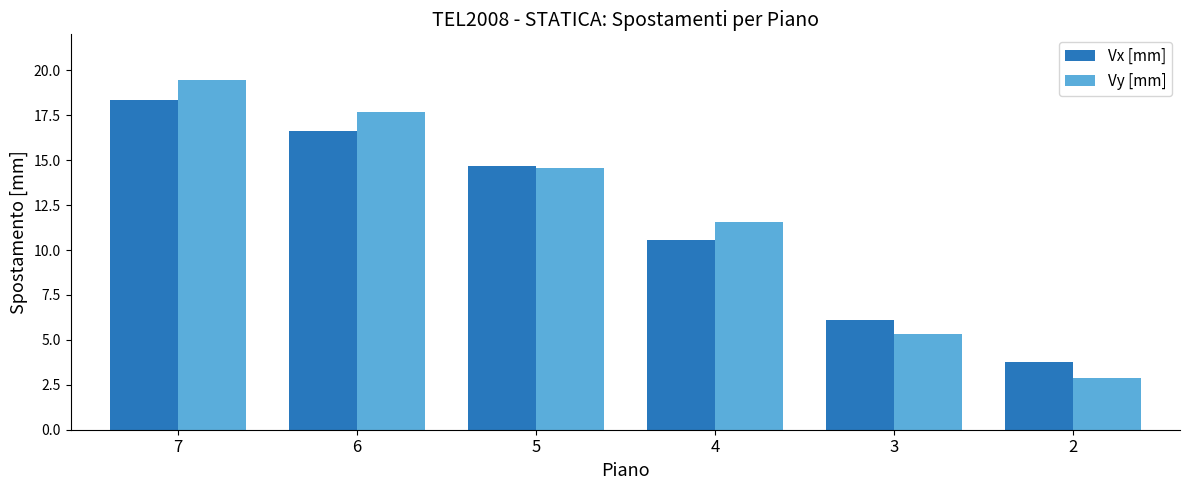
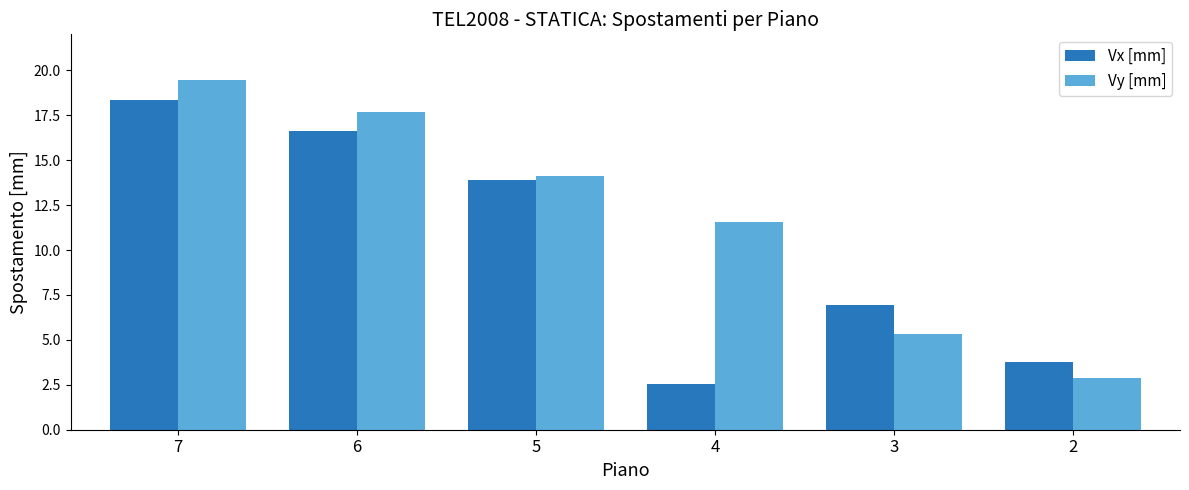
  {
    "Vx [mm]": {
      "7": 18.3,
      "6": 16.6,
-     "5": 14.7,
-     "4": 10.6,
-     "3": 6.1,
+     "5": 13.9,
+     "4": 2.6,
+     "3": 7.0,
      "2": 3.8
    },
    "Vy [mm]": {
      "7": 19.4,
      "6": 17.7,
-     "5": 14.6,
+     "5": 14.1,
      "4": 11.6,
      "3": 5.3,
      "2": 2.9
    }
  }
